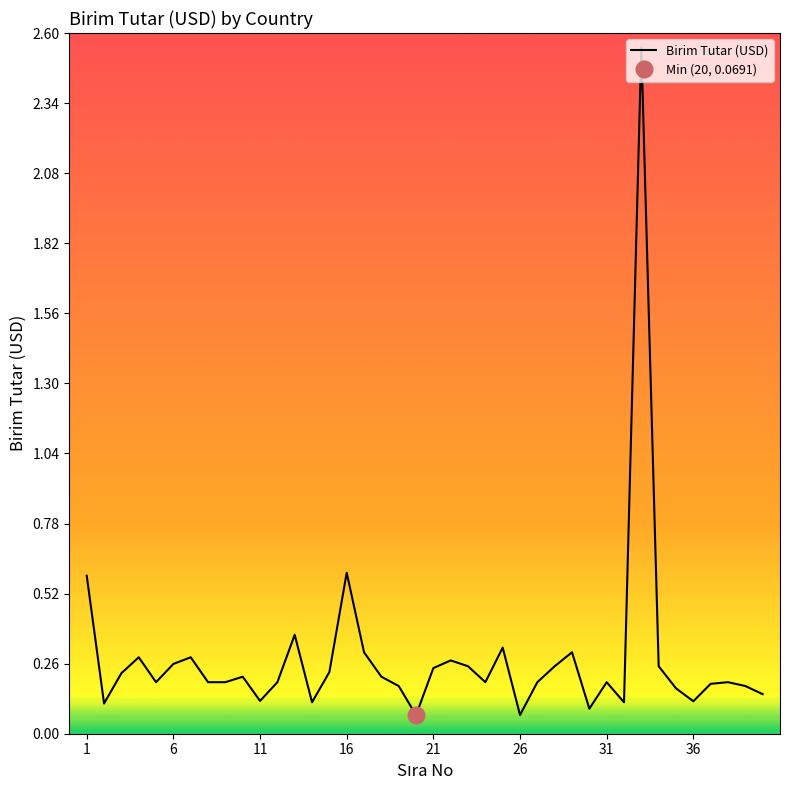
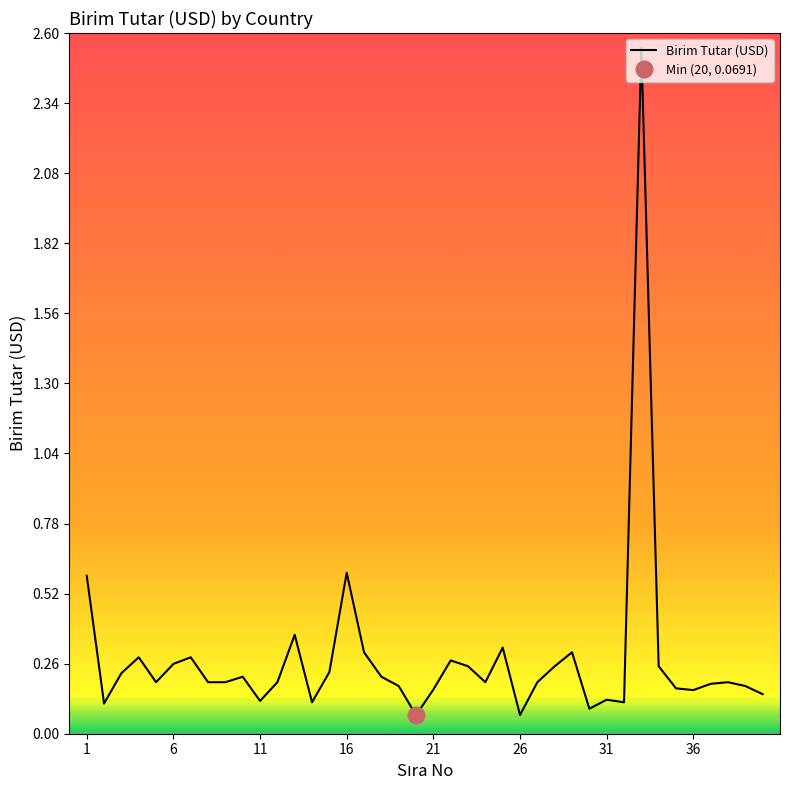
  {
    "Birim Tutar (USD)": {
      "1": 0.59,
      "6": 0.26,
      "11": 0.12,
      "16": 0.60,
-     "21": 0.24,
+     "21": 0.16,
      "26": 0.07,
-     "31": 0.19,
-     "36": 0.12
+     "31": 0.13,
+     "36": 0.16
    }
  }
